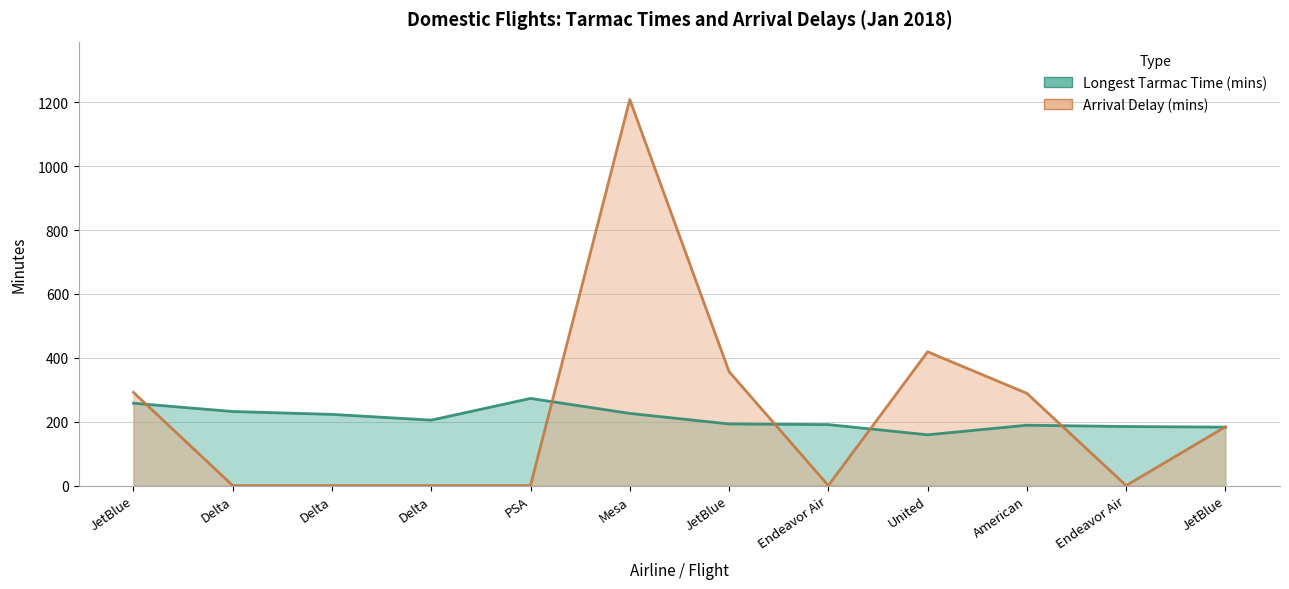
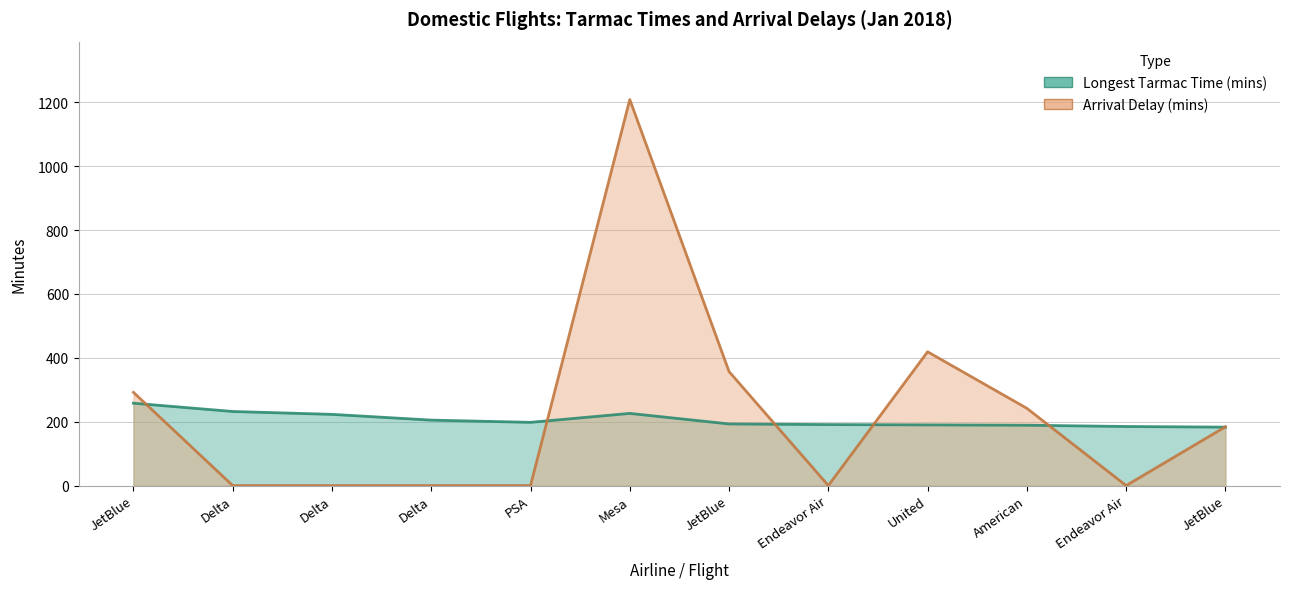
  {
    "Longest Tarmac Time (mins)": {
-     "PSA": 270,
+     "PSA": 200,
      "Mesa": 230,
-     "United": 160,
+     "United": 190,
      "American": 190
    },
    "Arrival Delay (mins)": {
      "PSA": 0,
      "Mesa": 1210,
      "United": 420,
-     "American": 290
+     "American": 240
    }
  }
